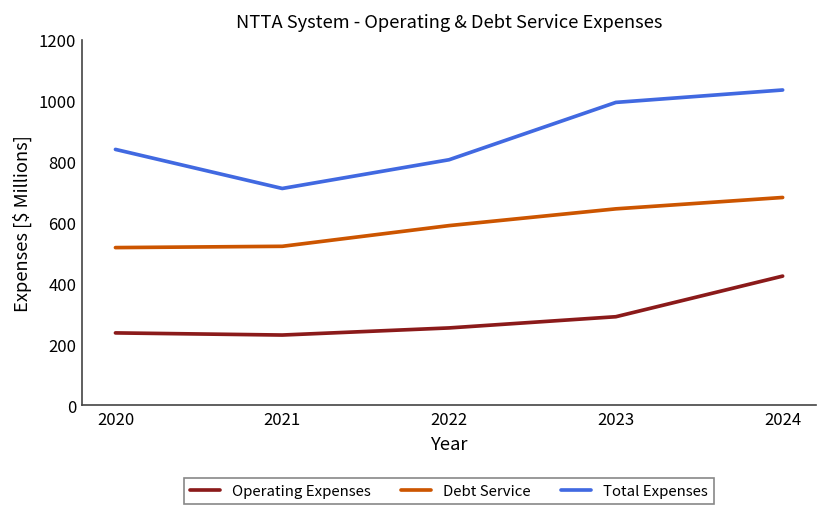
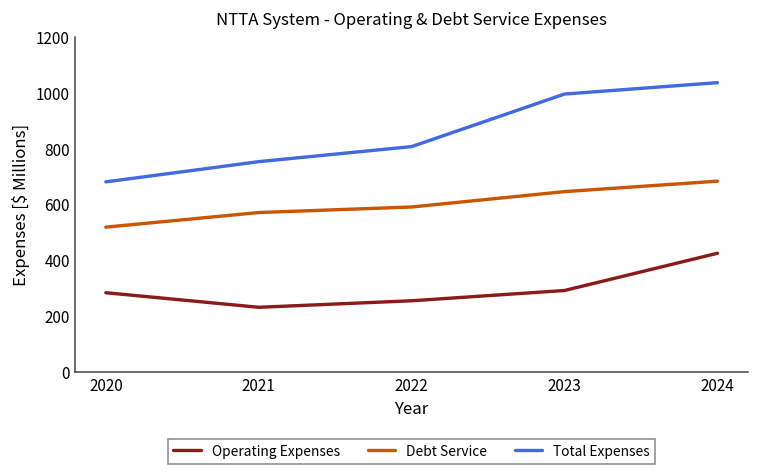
  {
    "Operating Expenses": {
-     "2020": 240,
+     "2020": 280,
      "2021": 230,
      "2022": 250,
      "2023": 290,
      "2024": 420
    },
    "Debt Service": {
      "2020": 520,
-     "2021": 520,
+     "2021": 570,
      "2022": 590,
      "2023": 650,
      "2024": 680
    },
    "Total Expenses": {
-     "2020": 840,
-     "2021": 710,
+     "2020": 680,
+     "2021": 750,
      "2022": 810,
      "2023": 1000,
      "2024": 1040
    }
  }
